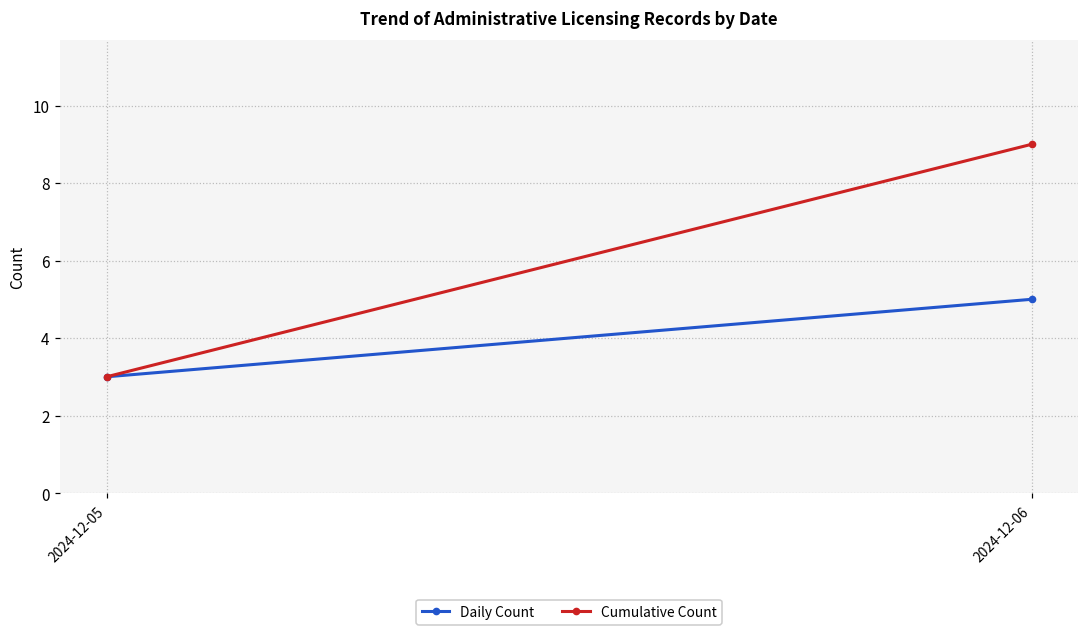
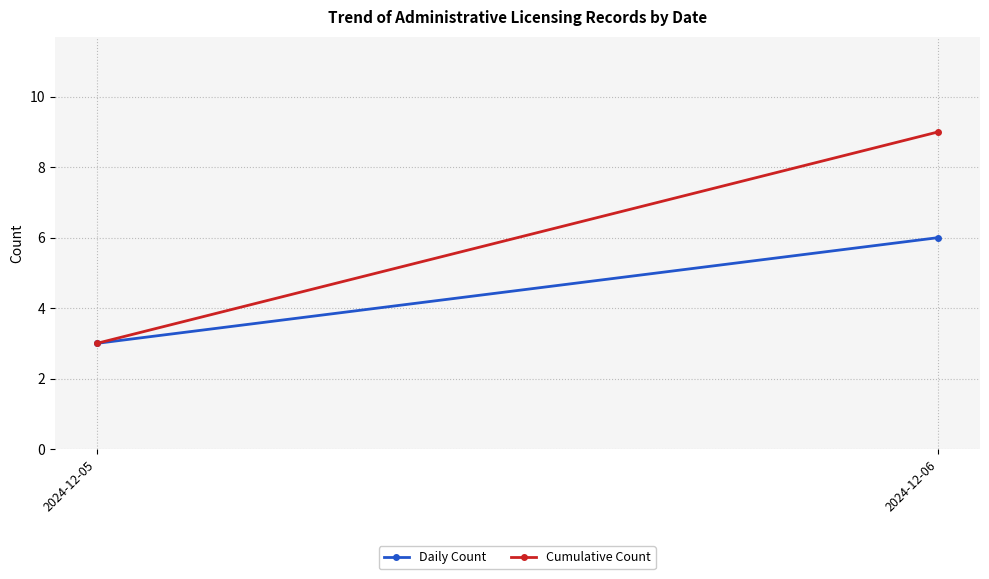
  {
    "Daily Count": {
-     "2024-12-06": 5
+     "2024-12-06": 6
    },
    "Cumulative Count": {
      "2024-12-06": 9
    }
  }
